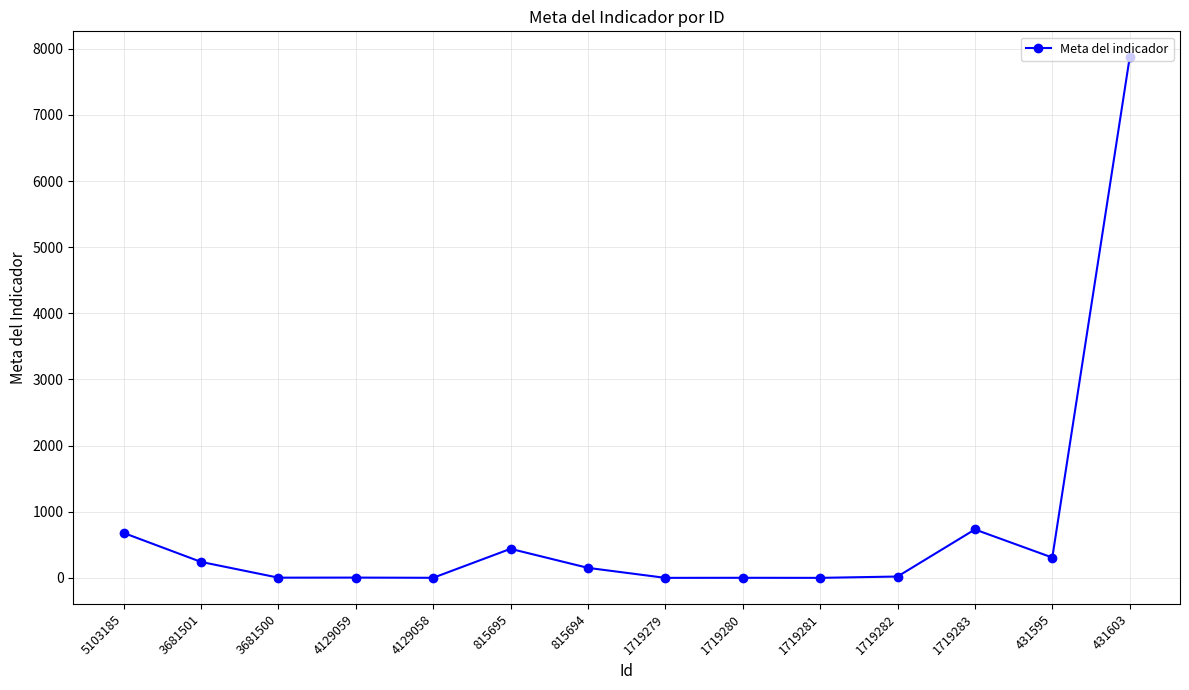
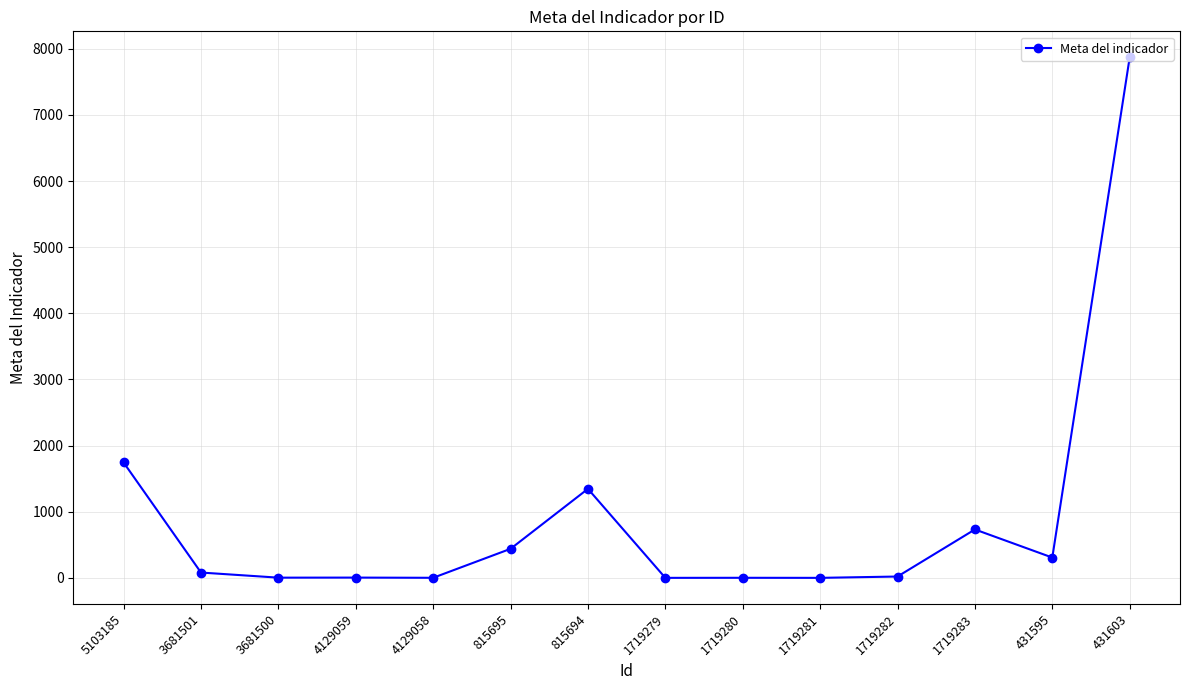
  {
-   "5103185": 700,
-   "3681501": 200,
+   "5103185": 1700,
+   "3681501": 100,
    "3681500": 0,
    "4129059": 0,
    "4129058": 0,
    "815695": 400,
-   "815694": 200,
+   "815694": 1300,
    "1719279": 0,
    "1719280": 0,
    "1719281": 0,
    "1719282": 0,
    "1719283": 700,
    "431595": 300
  }
